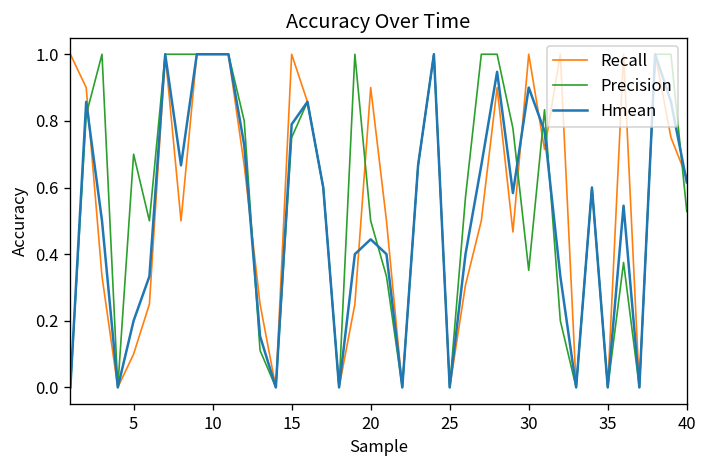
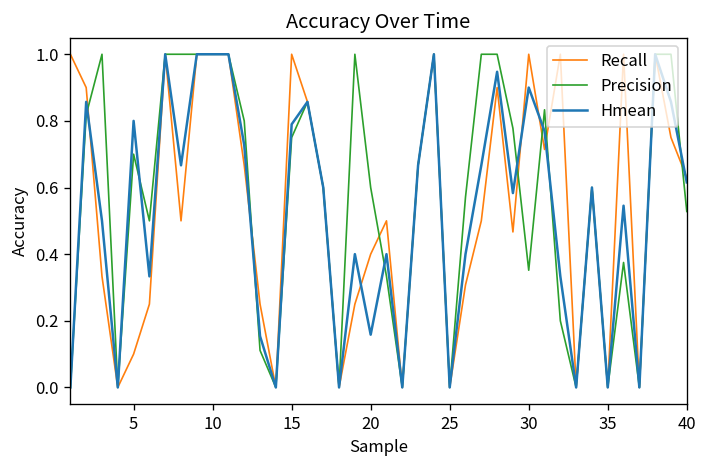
  {
    "Recall": {
      "5": 0.1,
      "15": 1.0,
-     "20": 0.9,
+     "20": 0.4,
      "30": 1.0,
      "40": 0.63
    },
    "Precision": {
      "5": 0.7,
      "15": 0.75,
-     "20": 0.5,
+     "20": 0.6,
      "30": 0.35,
      "40": 0.53
    },
    "Hmean": {
-     "5": 0.2,
+     "5": 0.8,
      "15": 0.79,
-     "20": 0.44,
+     "20": 0.16,
      "30": 0.90,
      "40": 0.62
    }
  }
